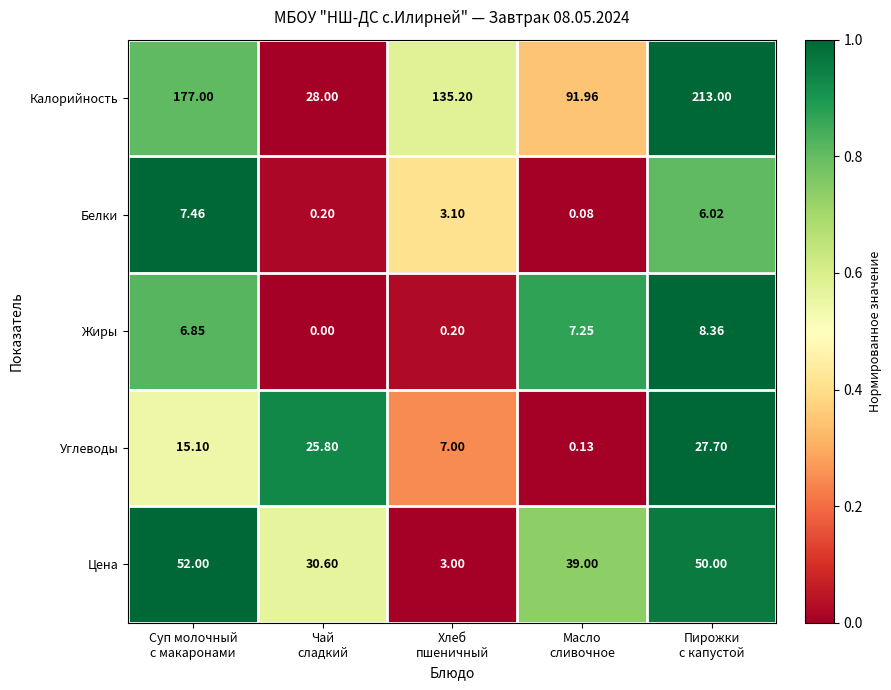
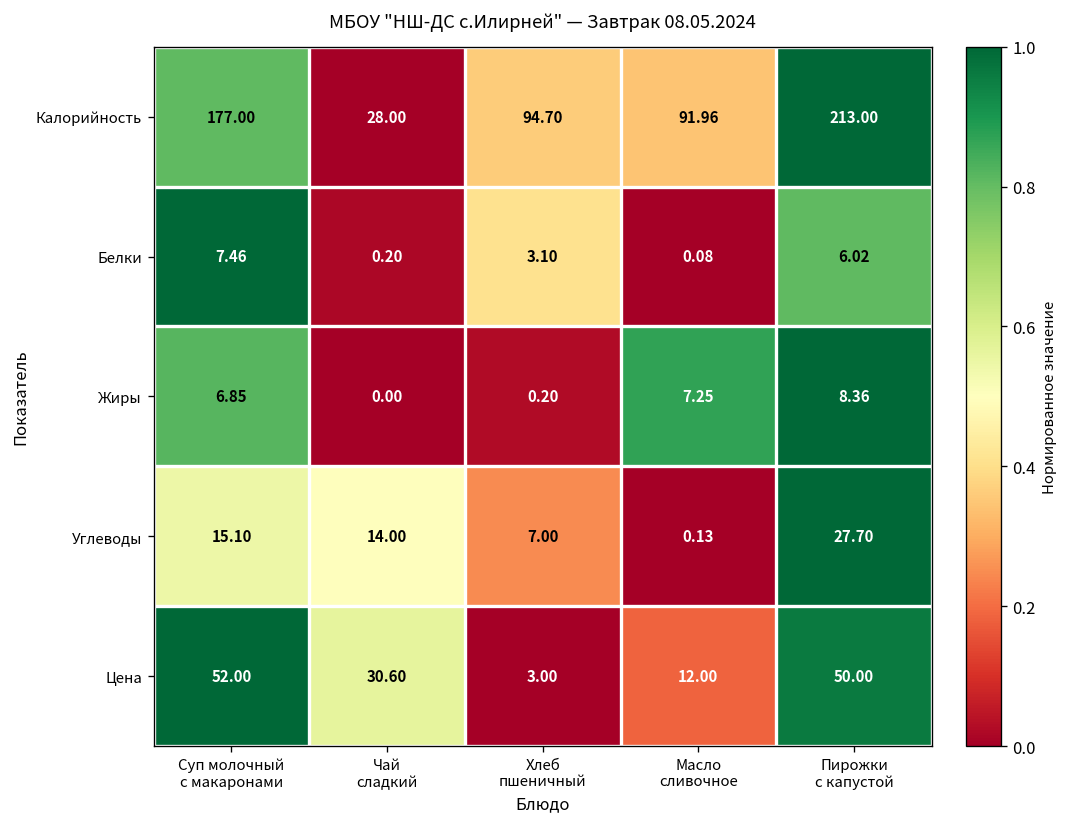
  {
    "Калорийность": {
      "Суп молочный с макаронами": 177.00,
      "Чай сладкий": 28.00,
-     "Хлеб пшеничный": 135.20,
+     "Хлеб пшеничный": 94.70,
      "Масло сливочное": 91.96,
      "Пирожки с капустой": 213.00
    },
    "Белки": {
      "Суп молочный с макаронами": 7.46,
      "Чай сладкий": 0.20,
      "Хлеб пшеничный": 3.10,
      "Масло сливочное": 0.08,
      "Пирожки с капустой": 6.02
    },
    "Жиры": {
      "Суп молочный с макаронами": 6.85,
      "Чай сладкий": 0.00,
      "Хлеб пшеничный": 0.20,
      "Масло сливочное": 7.25,
      "Пирожки с капустой": 8.36
    },
    "Углеводы": {
      "Суп молочный с макаронами": 15.10,
-     "Чай сладкий": 25.80,
+     "Чай сладкий": 14.00,
      "Хлеб пшеничный": 7.00,
      "Масло сливочное": 0.13,
      "Пирожки с капустой": 27.70
    },
    "Цена": {
      "Суп молочный с макаронами": 52.00,
      "Чай сладкий": 30.60,
      "Хлеб пшеничный": 3.00,
-     "Масло сливочное": 39.00,
+     "Масло сливочное": 12.00,
      "Пирожки с капустой": 50.00
    }
  }
